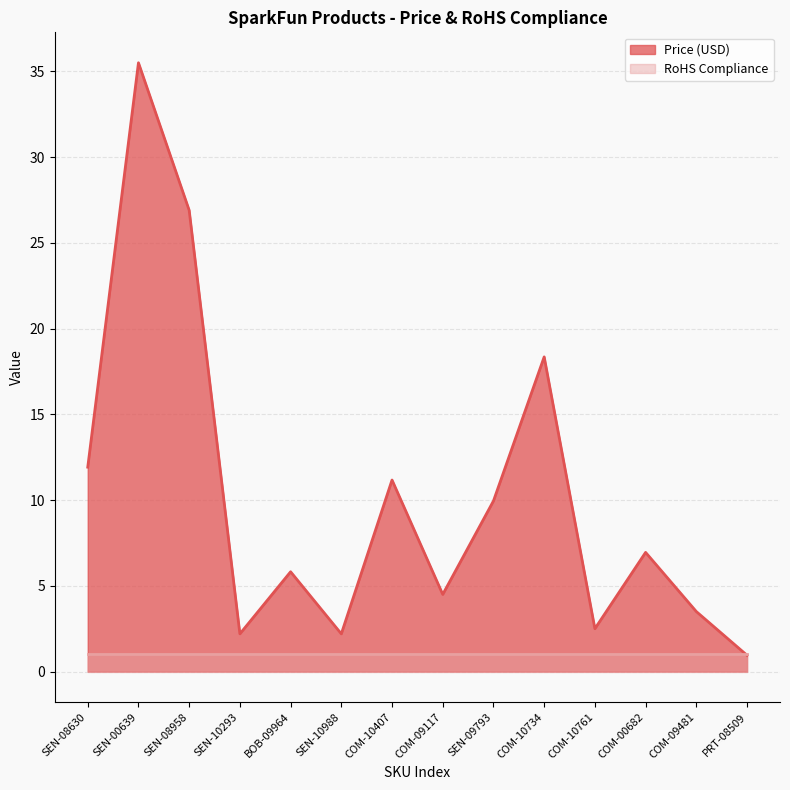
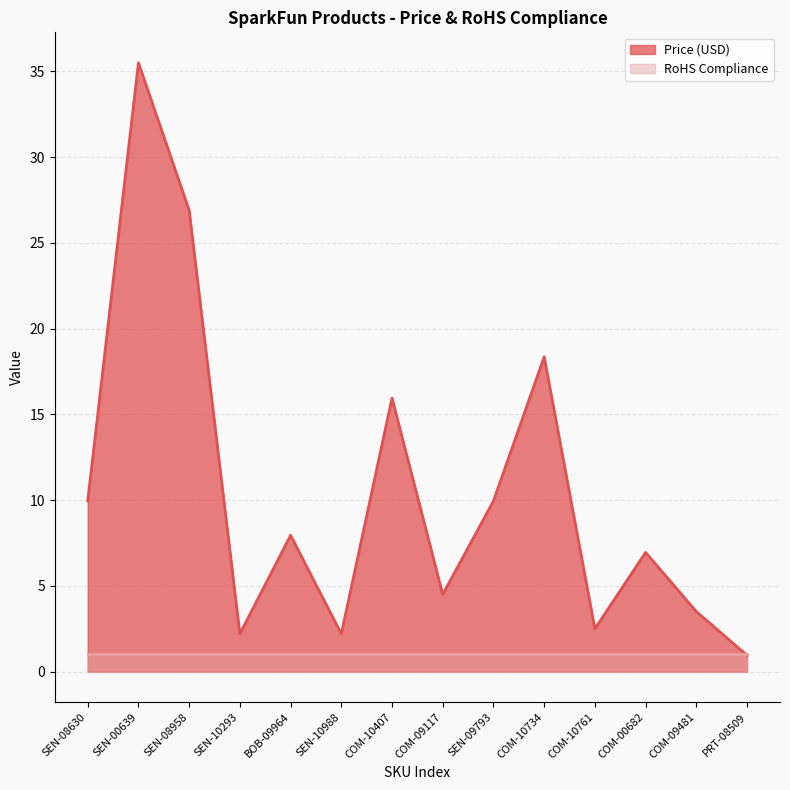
  {
    "Price (USD)": {
-     "SEN-08630": 11.9,
+     "SEN-08630": 10.0,
      "SEN-00639": 35.5,
      "SEN-08958": 26.9,
      "SEN-10293": 2.2,
-     "BOB-09964": 5.8,
+     "BOB-09964": 8.0,
      "SEN-10988": 2.2,
-     "COM-10407": 11.2,
+     "COM-10407": 16.0,
      "COM-09117": 4.5,
      "SEN-09793": 10.0,
      "COM-10734": 18.4,
      "COM-10761": 2.5,
      "COM-00682": 7.0,
      "COM-09481": 3.5
    },
    "RoHS Compliance": {
      "SEN-08630": 1.0,
      "SEN-00639": 1.0,
      "SEN-08958": 1.0,
      "SEN-10293": 1.0,
      "BOB-09964": 1.0,
      "SEN-10988": 1.0,
      "COM-10407": 1.0,
      "COM-09117": 1.0,
      "SEN-09793": 1.0,
      "COM-10734": 1.0,
      "COM-10761": 1.0,
      "COM-00682": 1.0,
      "COM-09481": 1.0
    }
  }
